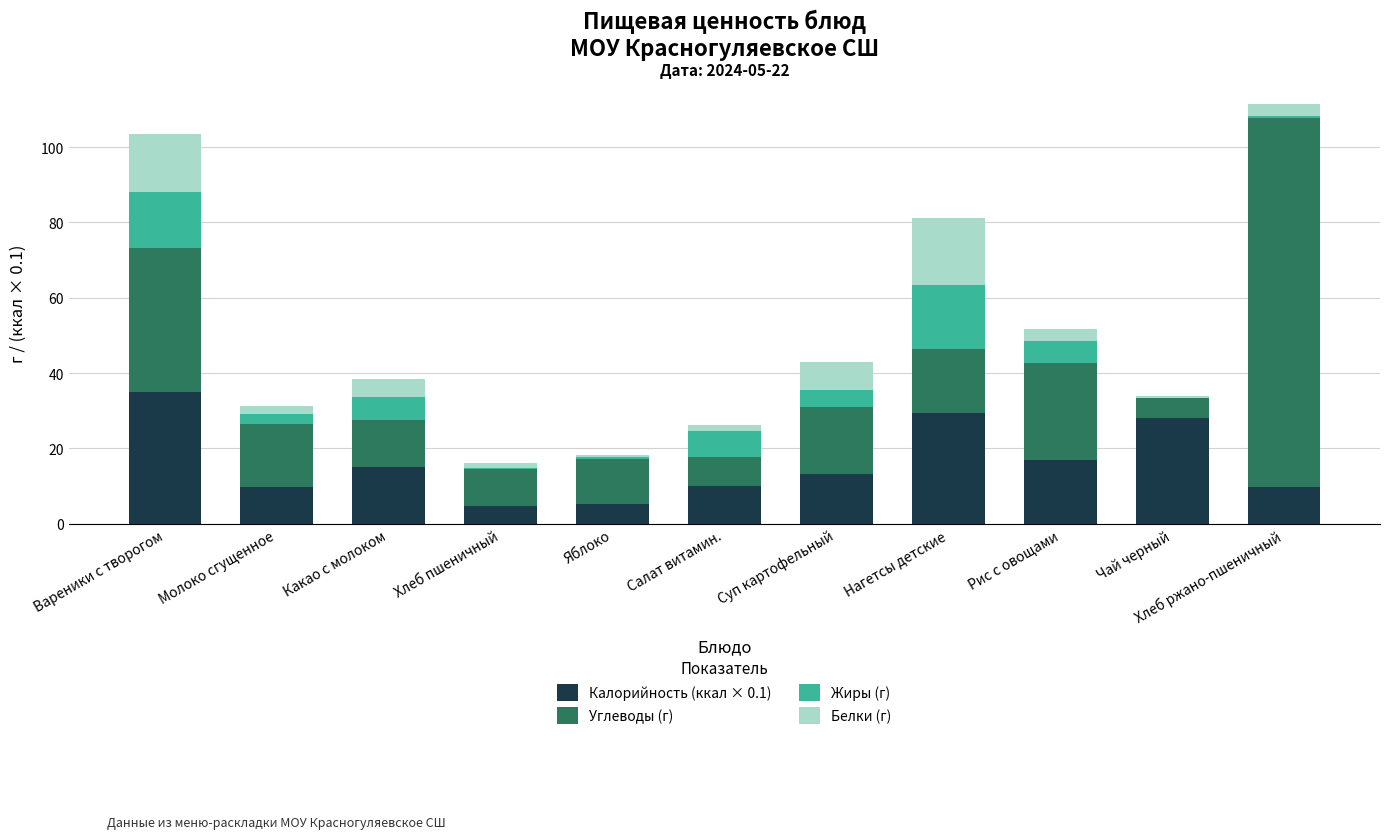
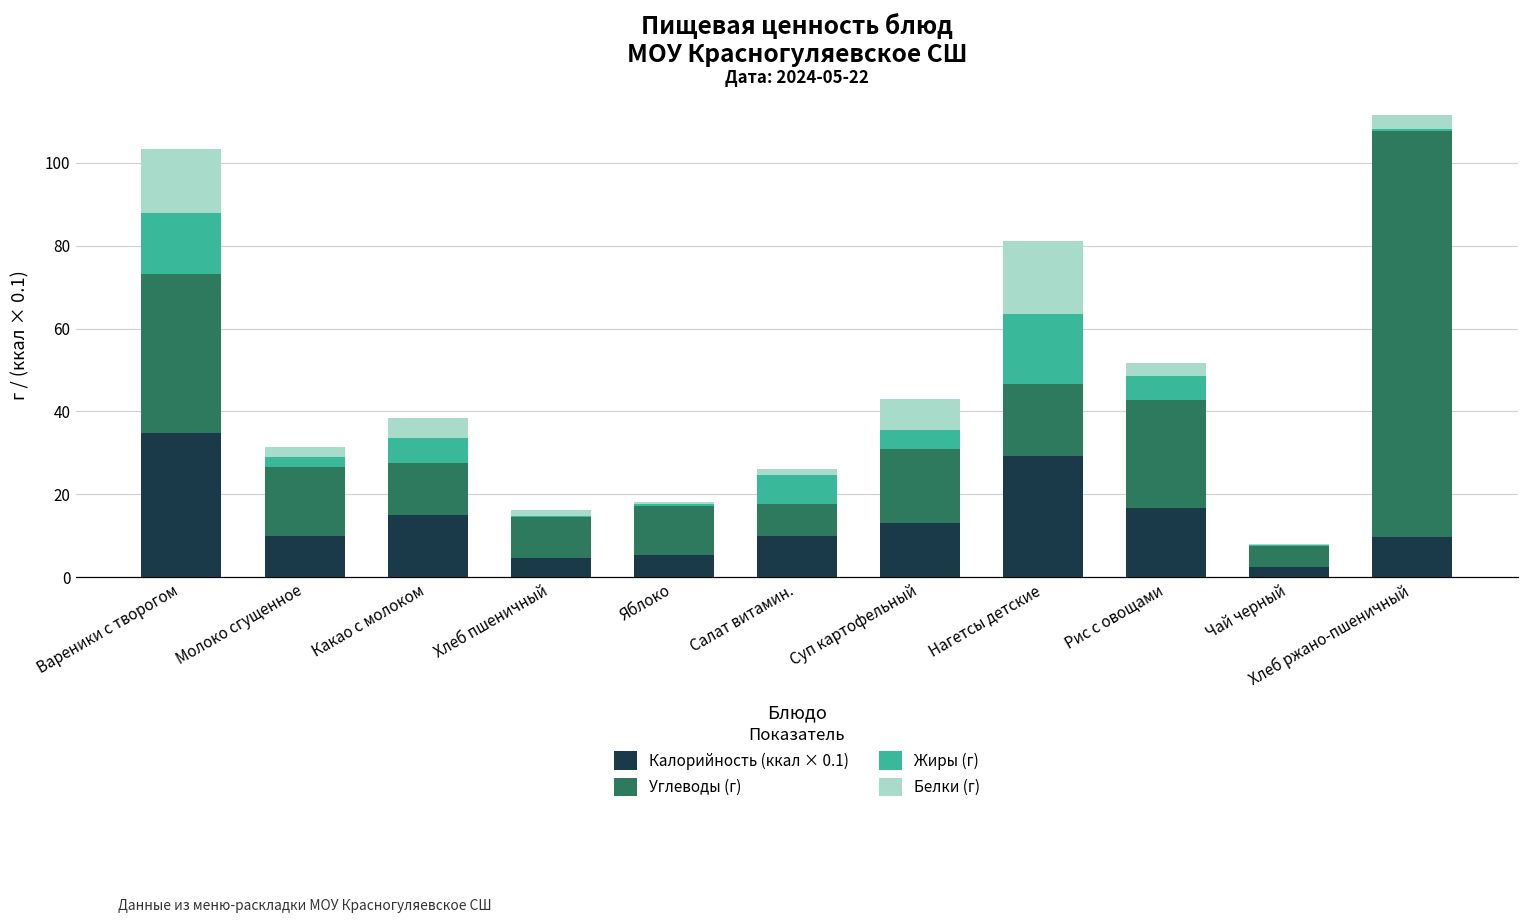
  {
    "Калорийность (ккал × 0.1)": {
      "Вареники с творогом": 35,
      "Молоко сгущенное": 10,
      "Какао с молоком": 15,
      "Хлеб пшеничный": 5,
      "Яблоко": 5,
      "Салат витамин.": 10,
      "Суп картофельный": 13,
      "Нагетсы детские": 29,
      "Рис с овощами": 17,
-     "Чай черный": 28,
+     "Чай черный": 2,
      "Хлеб ржано-пшеничный": 10
    },
    "Углеводы (г)": {
      "Вареники с творогом": 38,
      "Молоко сгущенное": 17,
      "Какао с молоком": 13,
      "Хлеб пшеничный": 10,
      "Яблоко": 12,
      "Салат витамин.": 8,
      "Суп картофельный": 18,
      "Нагетсы детские": 17,
      "Рис с овощами": 26,
      "Чай черный": 5,
      "Хлеб ржано-пшеничный": 98
    },
    "Жиры (г)": {
      "Вареники с творогом": 15,
      "Молоко сгущенное": 3,
      "Какао с молоком": 6,
      "Салат витамин.": 7,
      "Суп картофельный": 5,
      "Нагетсы детские": 17,
      "Рис с овощами": 6
    },
    "Белки (г)": {
      "Вареники с творогом": 16,
      "Молоко сгущенное": 2,
      "Какао с молоком": 5,
      "Хлеб пшеничный": 2,
      "Салат витамин.": 2,
      "Суп картофельный": 7,
      "Нагетсы детские": 18,
      "Рис с овощами": 3,
      "Хлеб ржано-пшеничный": 3
    }
  }
